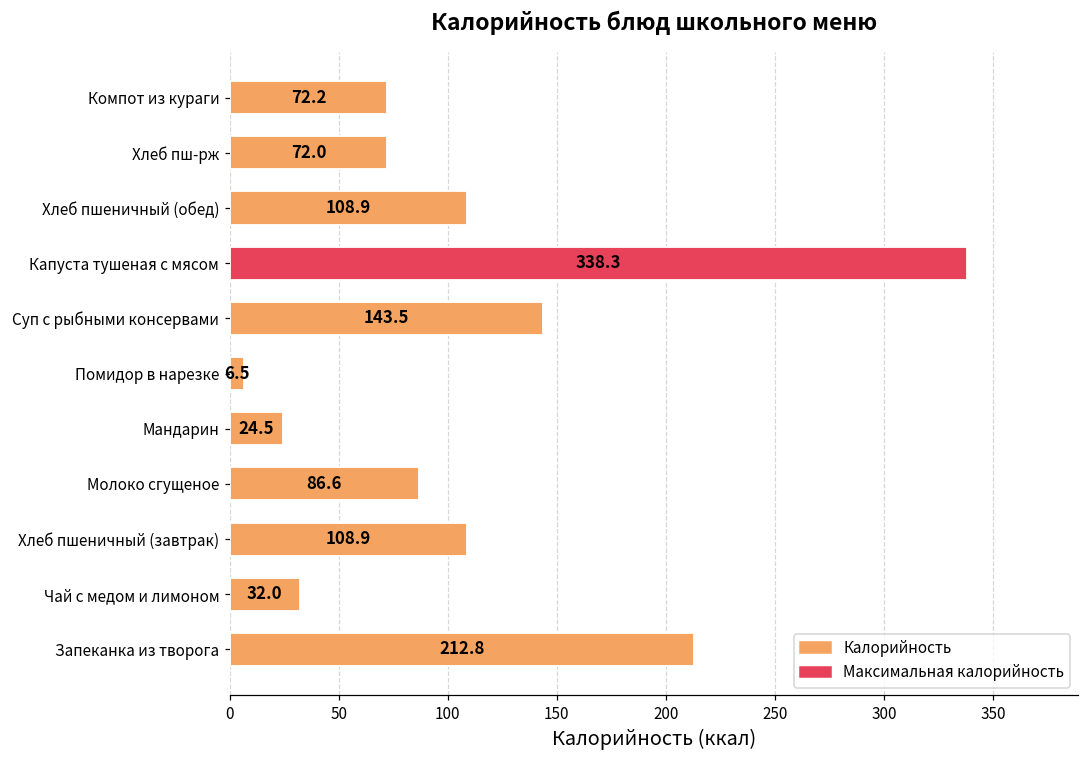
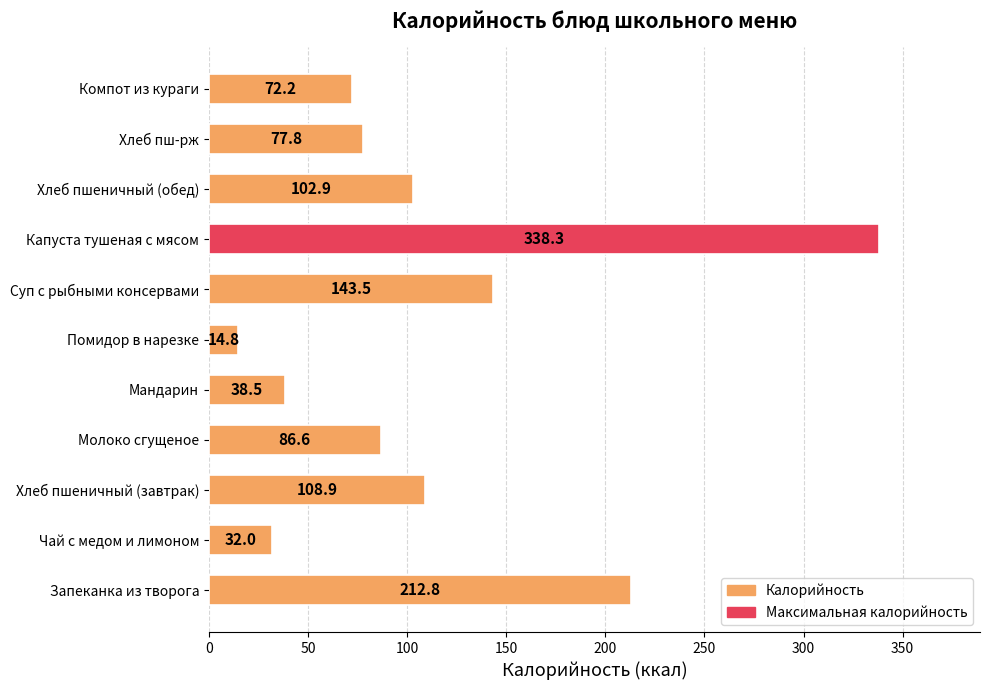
  {
    "Компот из кураги": 72.2,
-   "Хлеб пш-рж": 72.0,
-   "Хлеб пшеничный (обед)": 108.9,
+   "Хлеб пш-рж": 77.8,
+   "Хлеб пшеничный (обед)": 102.9,
    "Капуста тушеная с мясом": 338.3,
    "Суп с рыбными консервами": 143.5,
-   "Помидор в нарезке": 6.5,
-   "Мандарин": 24.5,
+   "Помидор в нарезке": 14.8,
+   "Мандарин": 38.5,
    "Молоко сгущеное": 86.6,
    "Хлеб пшеничный (завтрак)": 108.9,
    "Чай с медом и лимоном": 32.0,
    "Запеканка из творога": 212.8
  }
